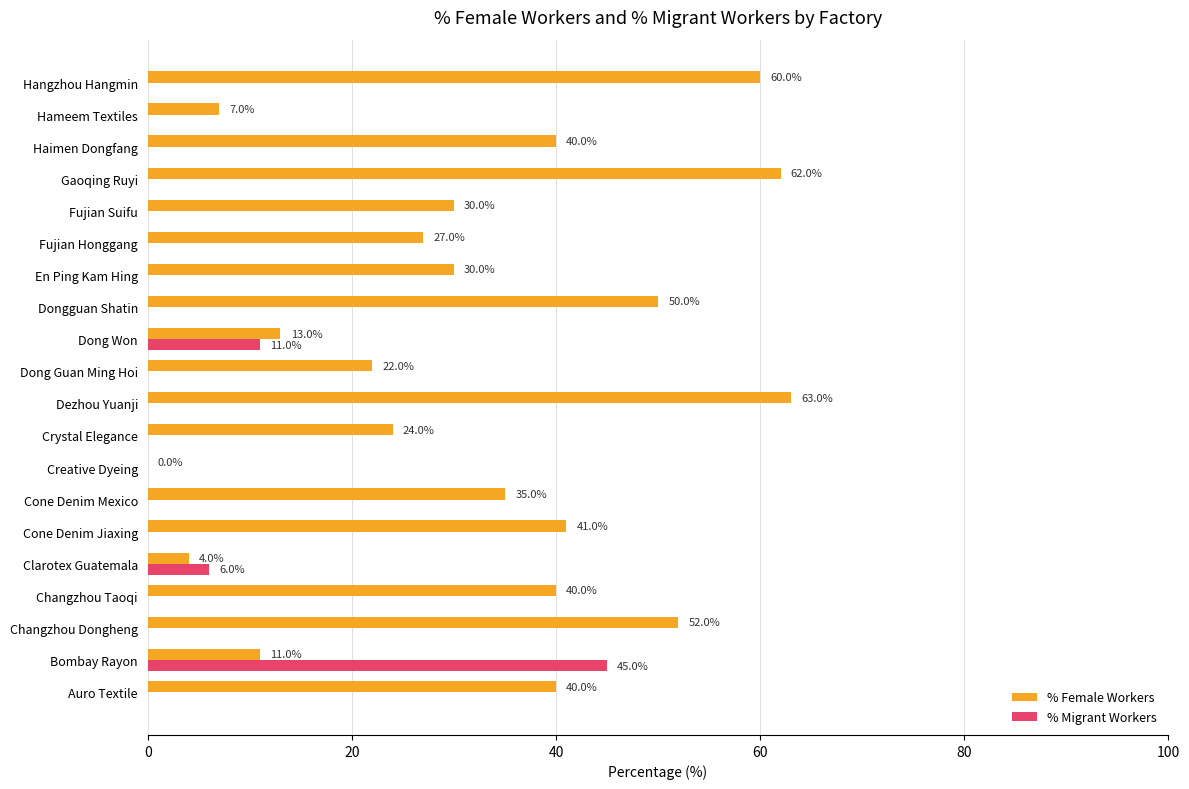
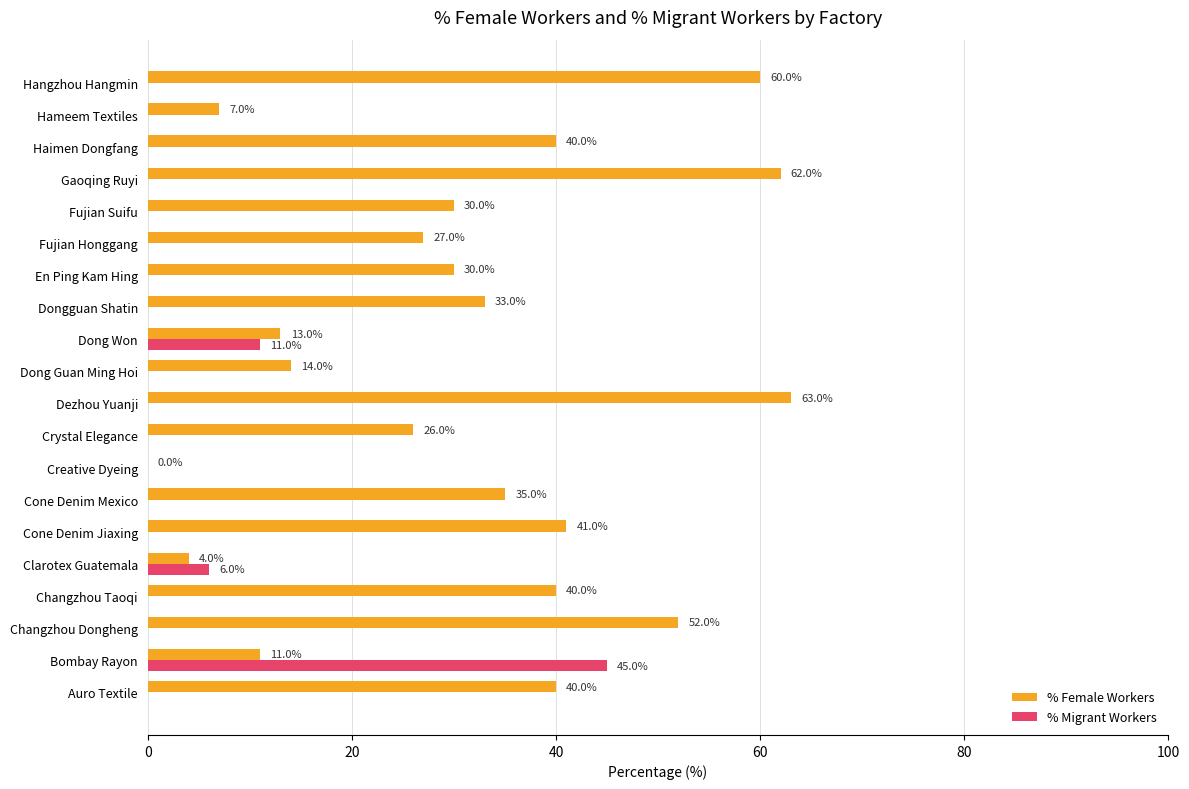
  {
    "% Female Workers": {
      "Hangzhou Hangmin": "60.0%",
      "Hameem Textiles": "7.0%",
      "Haimen Dongfang": "40.0%",
      "Gaoqing Ruyi": "62.0%",
      "Fujian Suifu": "30.0%",
      "Fujian Honggang": "27.0%",
      "En Ping Kam Hing": "30.0%",
-     "Dongguan Shatin": "50.0%",
+     "Dongguan Shatin": "33.0%",
      "Dong Won": "13.0%",
-     "Dong Guan Ming Hoi": "22.0%",
+     "Dong Guan Ming Hoi": "14.0%",
      "Dezhou Yuanji": "63.0%",
-     "Crystal Elegance": "24.0%",
+     "Crystal Elegance": "26.0%",
      "Creative Dyeing": "0.0%",
      "Cone Denim Mexico": "35.0%",
      "Cone Denim Jiaxing": "41.0%",
      "Clarotex Guatemala": "4.0%",
      "Changzhou Taoqi": "40.0%",
      "Changzhou Dongheng": "52.0%",
      "Bombay Rayon": "11.0%",
      "Auro Textile": "40.0%"
    },
    "% Migrant Workers": {
      "Dong Won": "11.0%",
      "Clarotex Guatemala": "6.0%",
      "Bombay Rayon": "45.0%"
    }
  }
